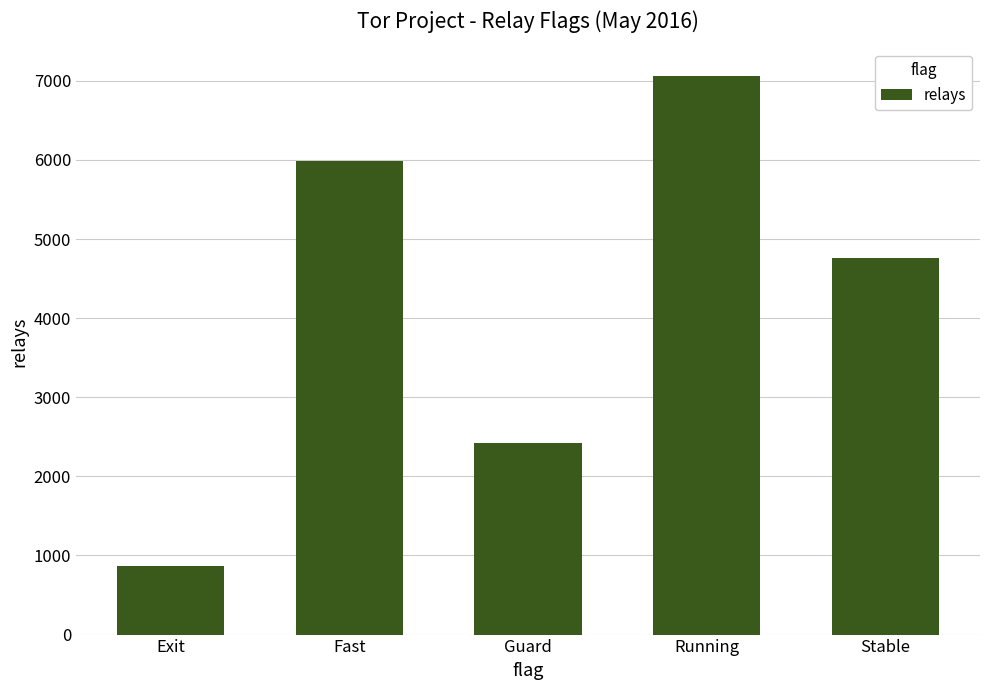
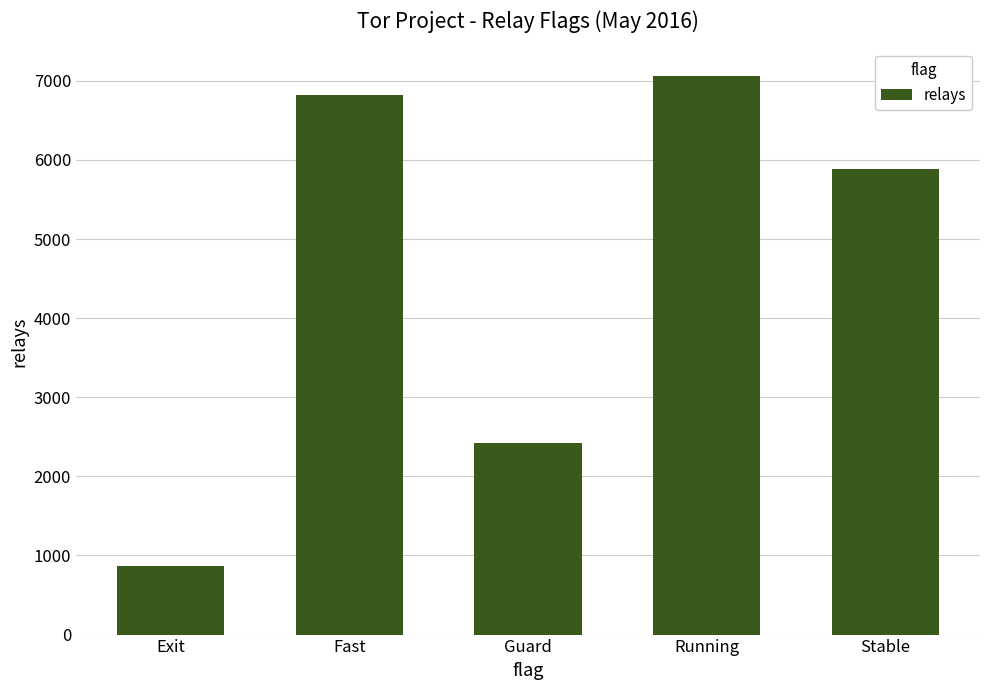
  {
    "Exit": 900,
-   "Fast": 6000,
+   "Fast": 6800,
    "Guard": 2400,
    "Running": 7100,
-   "Stable": 4800
+   "Stable": 5900
  }
